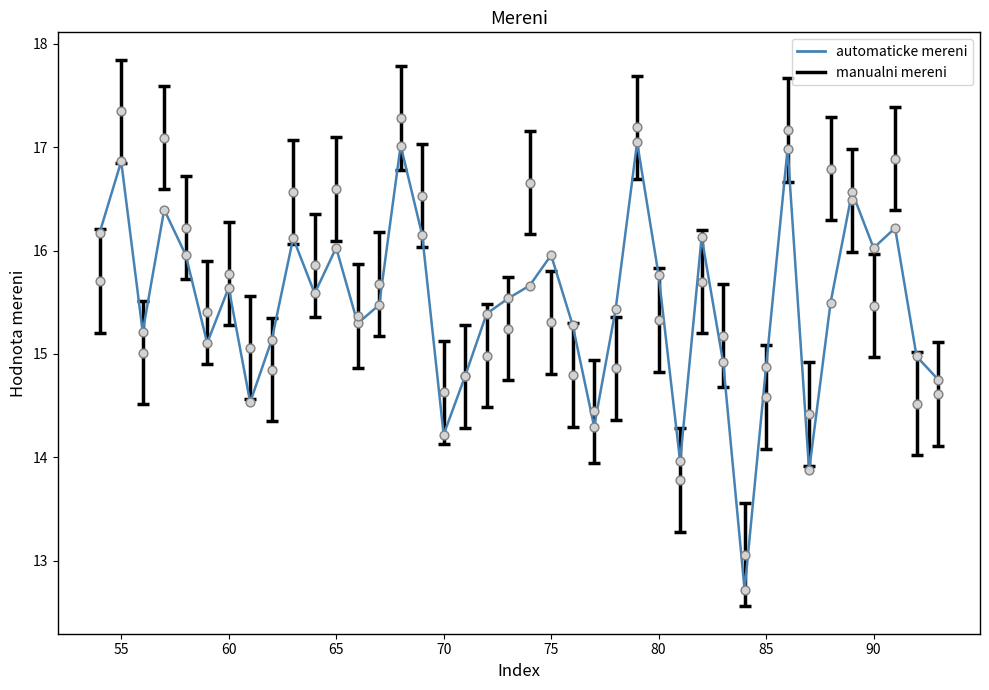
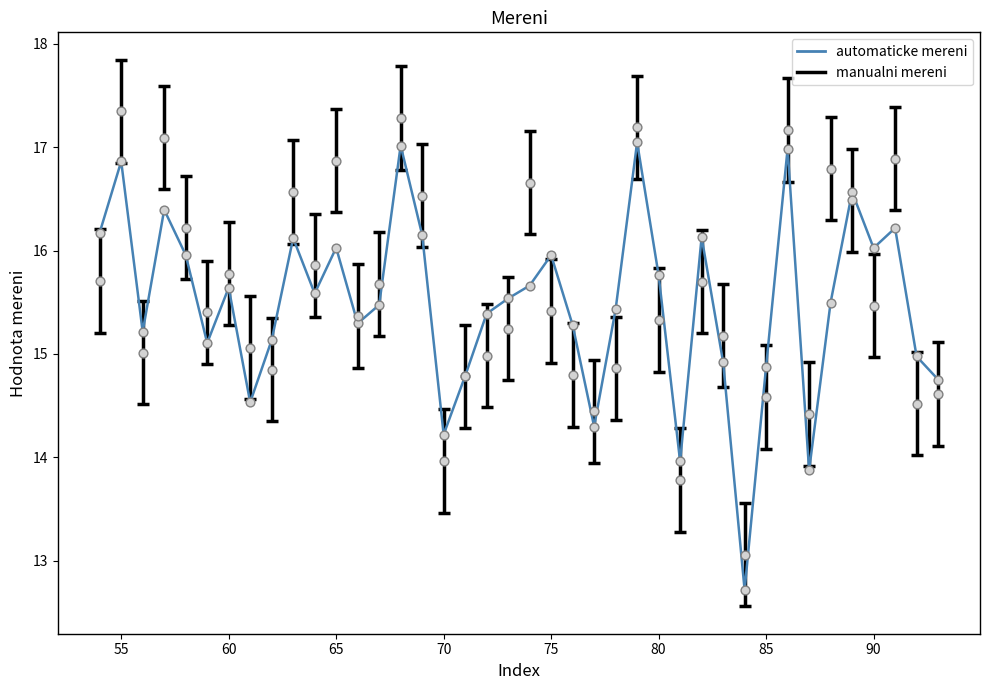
  {
    "manualni mereni": {
      "55": 17.35,
      "60": 15.78,
-     "65": 16.60,
-     "70": 14.63,
-     "75": 15.31,
+     "65": 16.87,
+     "70": 13.97,
+     "75": 15.41,
      "80": 15.33,
      "85": 14.58,
      "90": 15.47
    }
  }
